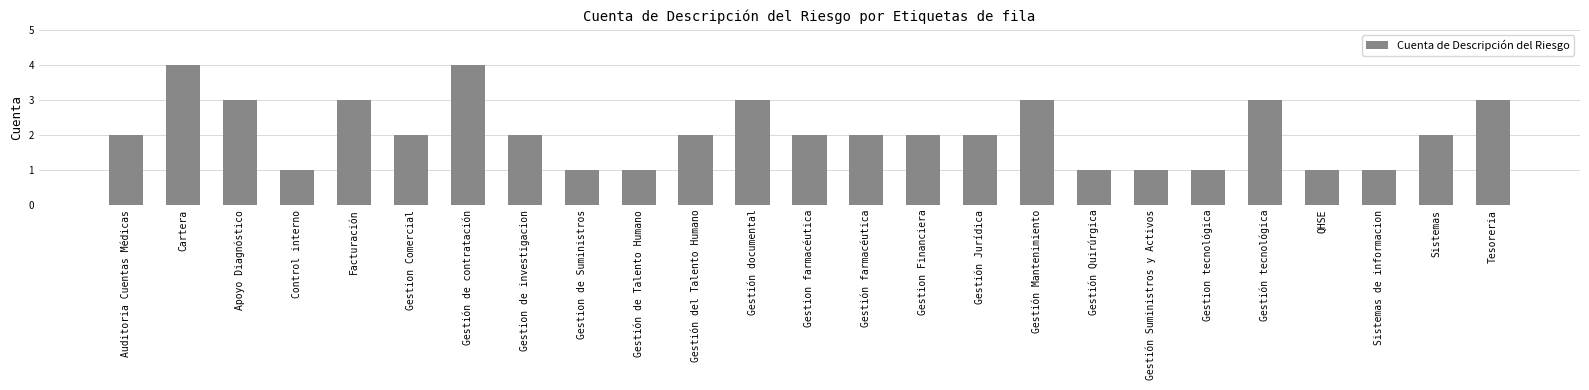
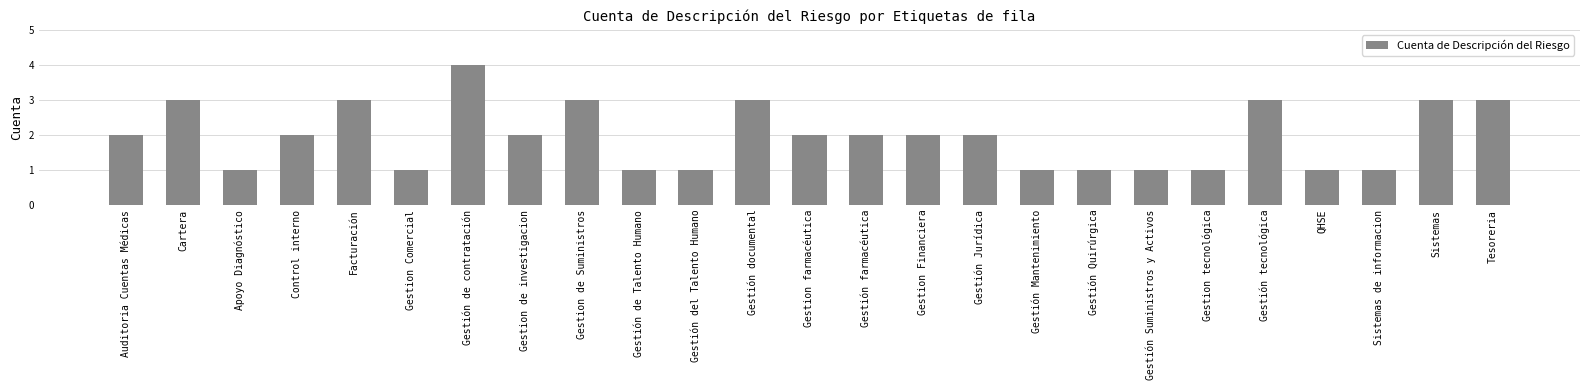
  {
    "Auditoria Cuentas Médicas": 2,
-   "Cartera": 4,
-   "Apoyo Diagnóstico": 3,
-   "Control interno": 1,
+   "Cartera": 3,
+   "Apoyo Diagnóstico": 1,
+   "Control interno": 2,
    "Facturación": 3,
-   "Gestion Comercial": 2,
+   "Gestion Comercial": 1,
    "Gestión de contratación": 4,
    "Gestion de investigacion": 2,
-   "Gestion de Suministros": 1,
+   "Gestion de Suministros": 3,
    "Gestión de Talento Humano": 1,
-   "Gestión del Talento Humano": 2,
+   "Gestión del Talento Humano": 1,
    "Gestión documental": 3,
    "Gestion farmacéutica": 2,
    "Gestión farmacéutica": 2,
    "Gestion Financiera": 2,
    "Gestión Jurídica": 2,
-   "Gestión Mantenimiento": 3,
+   "Gestión Mantenimiento": 1,
    "Gestión Quirúrgica": 1,
    "Gestión Suministros y Activos": 1,
    "Gestion tecnológica": 1,
    "Gestión tecnológica": 3,
    "QHSE": 1,
    "Sistemas de informacion": 1,
-   "Sistemas": 2,
+   "Sistemas": 3,
    "Tesoreria": 3
  }
